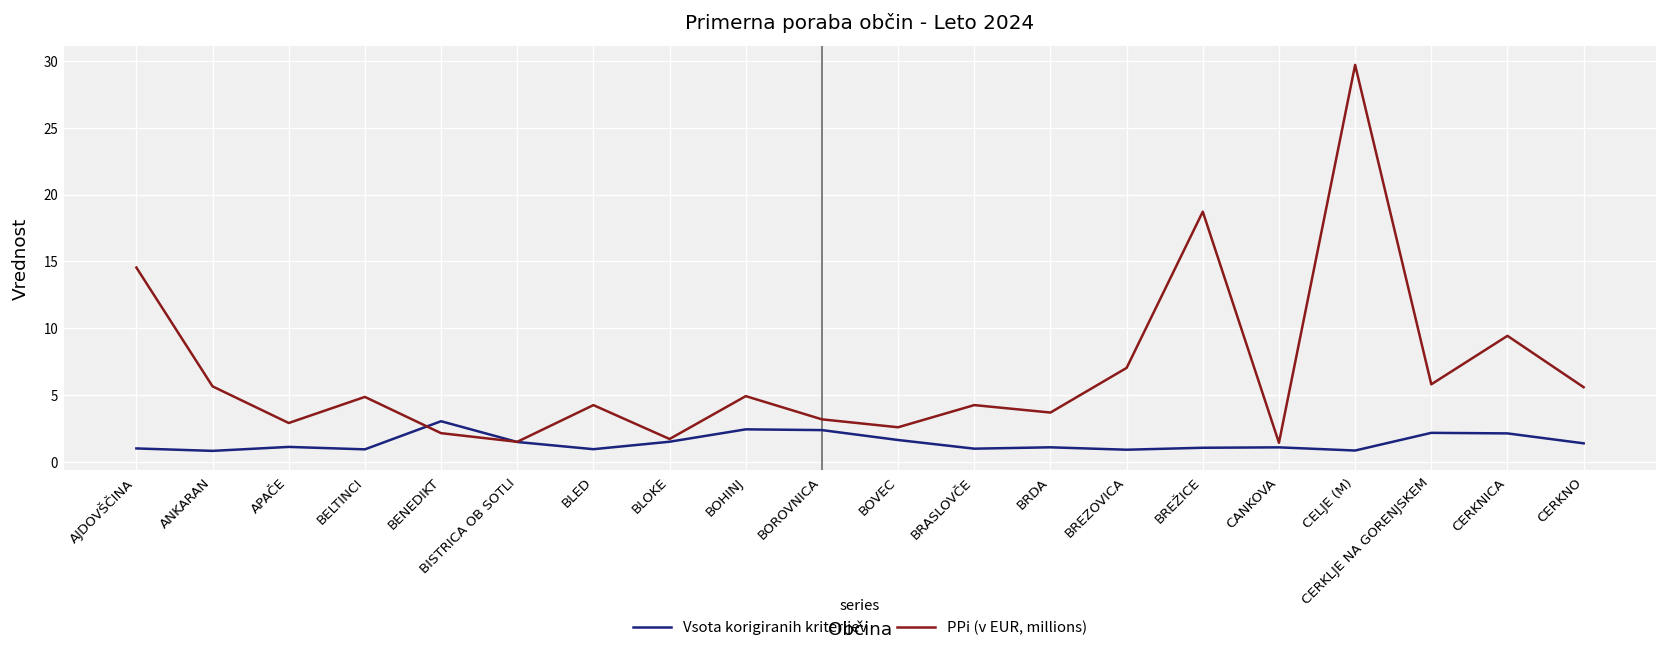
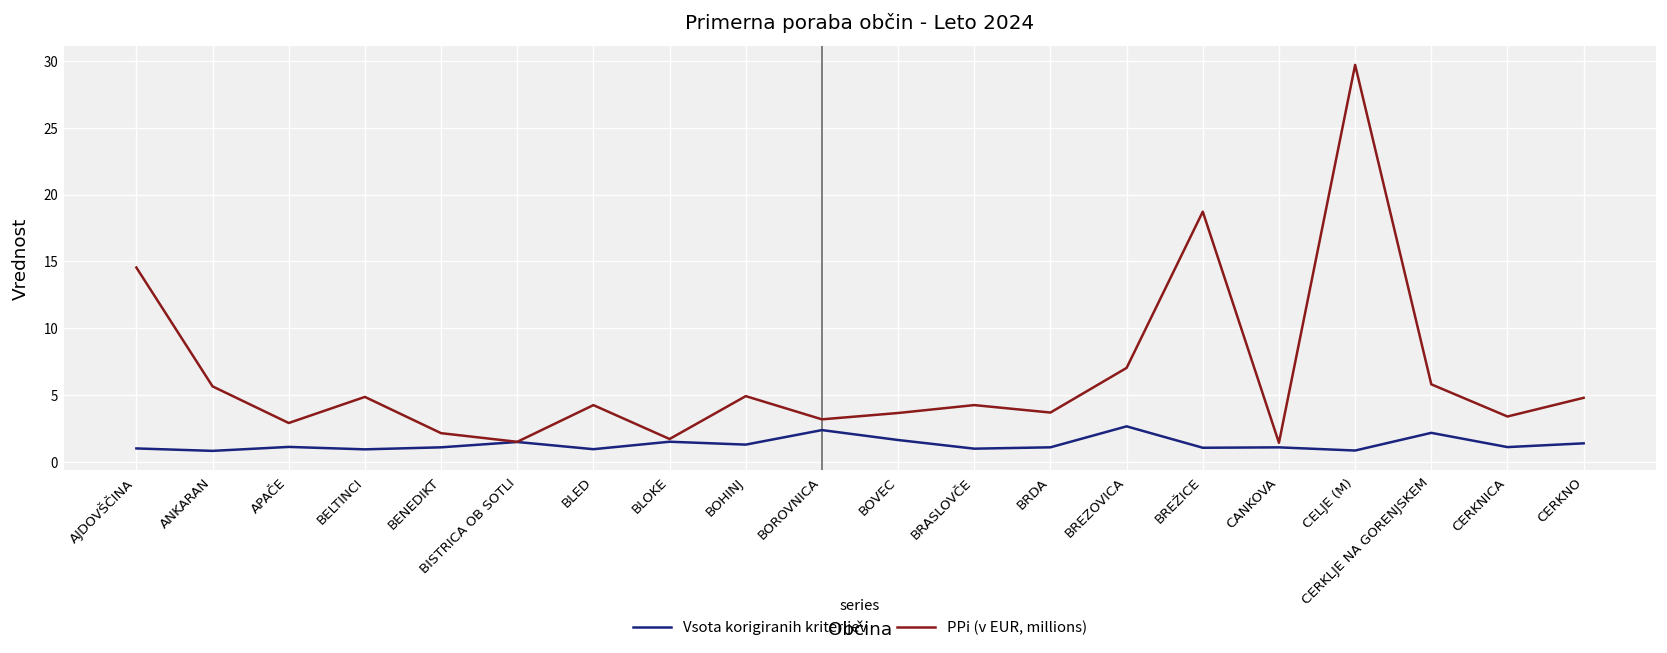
  {
    "Vsota korigiranih kriterijev": {
      "AJDOVŠČINA": 1.0,
      "ANKARAN": 0.8,
      "APAČE": 1.1,
      "BELTINCI": 1.0,
-     "BENEDIKT": 3.1,
+     "BENEDIKT": 1.1,
      "BLED": 1.0,
-     "BOHINJ": 2.5,
+     "BOHINJ": 1.3,
      "BOROVNICA": 2.4,
      "BOVEC": 1.7,
      "BRASLOVČE": 1.0,
      "BRDA": 1.1,
-     "BREZOVICA": 0.9,
+     "BREZOVICA": 2.7,
      "BREŽICE": 1.1,
      "CANKOVA": 1.1,
      "CELJE (M)": 0.9,
      "CERKLJE NA GORENJSKEM": 2.2,
-     "CERKNICA": 2.1,
+     "CERKNICA": 1.1,
      "CERKNO": 1.4
    },
    "PPi (v EUR, millions)": {
      "AJDOVŠČINA": 14.5,
      "ANKARAN": 5.7,
      "APAČE": 2.9,
      "BELTINCI": 4.9,
      "BENEDIKT": 2.2,
      "BLED": 4.3,
      "BOHINJ": 4.9,
      "BOROVNICA": 3.2,
-     "BOVEC": 2.6,
+     "BOVEC": 3.7,
      "BRASLOVČE": 4.3,
      "BRDA": 3.7,
      "BREZOVICA": 7.0,
      "BREŽICE": 18.7,
      "CANKOVA": 1.4,
      "CELJE (M)": 29.7,
      "CERKLJE NA GORENJSKEM": 5.8,
-     "CERKNICA": 9.4,
-     "CERKNO": 5.6
+     "CERKNICA": 3.4,
+     "CERKNO": 4.8
    }
  }
